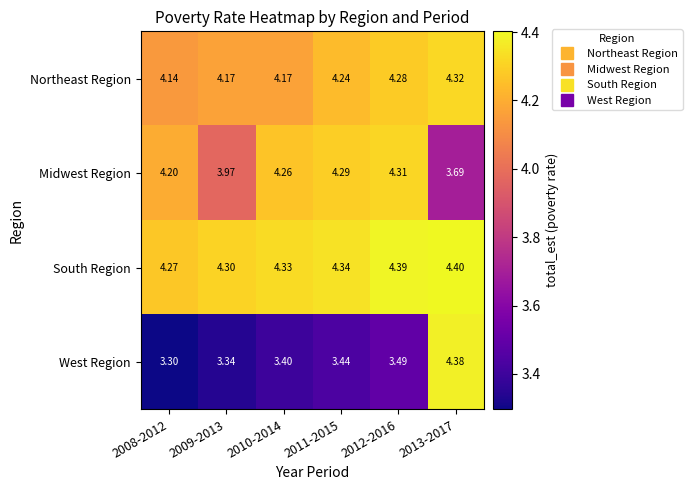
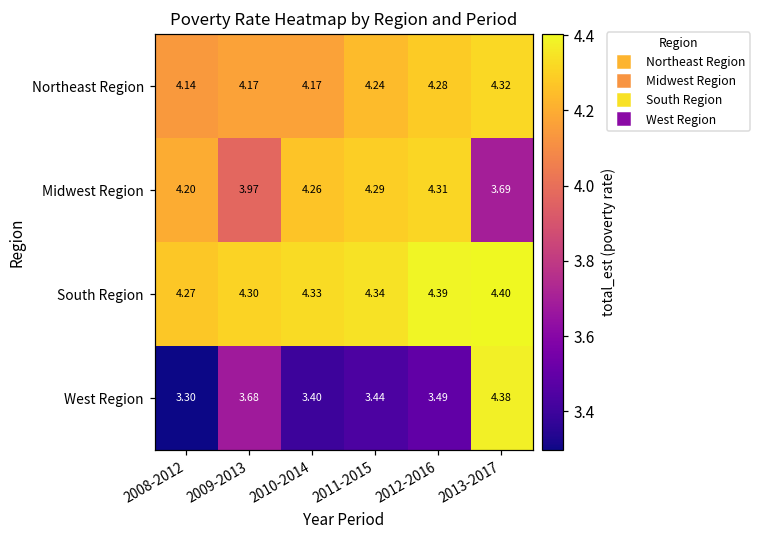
  {
    "Northeast Region": {
      "2008-2012": 4.14,
      "2009-2013": 4.17,
      "2010-2014": 4.17,
      "2011-2015": 4.24,
      "2012-2016": 4.28,
      "2013-2017": 4.32
    },
    "Midwest Region": {
      "2008-2012": 4.20,
      "2009-2013": 3.97,
      "2010-2014": 4.26,
      "2011-2015": 4.29,
      "2012-2016": 4.31,
      "2013-2017": 3.69
    },
    "South Region": {
      "2008-2012": 4.27,
      "2009-2013": 4.30,
      "2010-2014": 4.33,
      "2011-2015": 4.34,
      "2012-2016": 4.39,
      "2013-2017": 4.40
    },
    "West Region": {
      "2008-2012": 3.30,
-     "2009-2013": 3.34,
+     "2009-2013": 3.68,
      "2010-2014": 3.40,
      "2011-2015": 3.44,
      "2012-2016": 3.49,
      "2013-2017": 4.38
    }
  }
